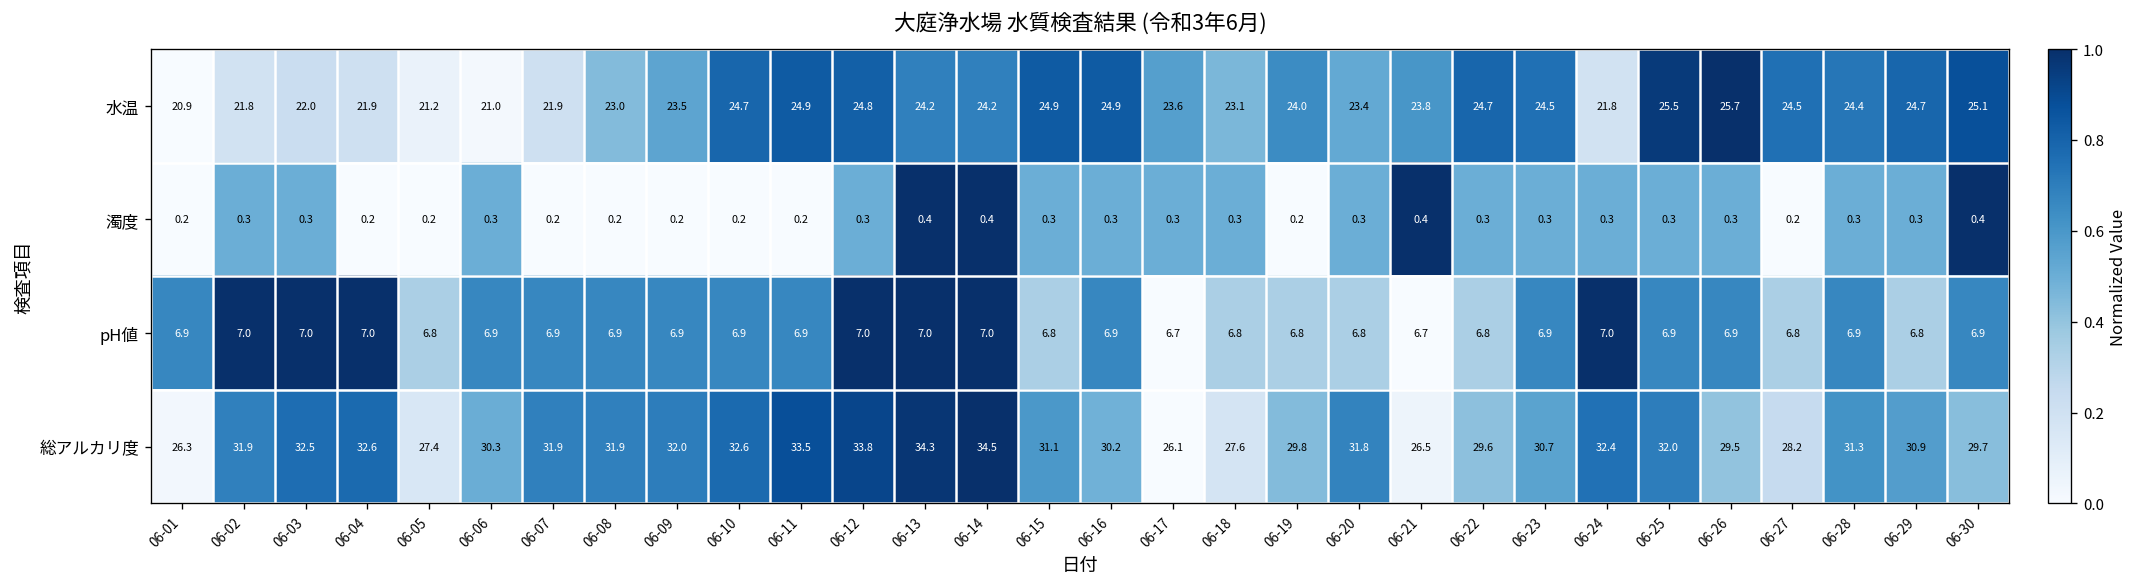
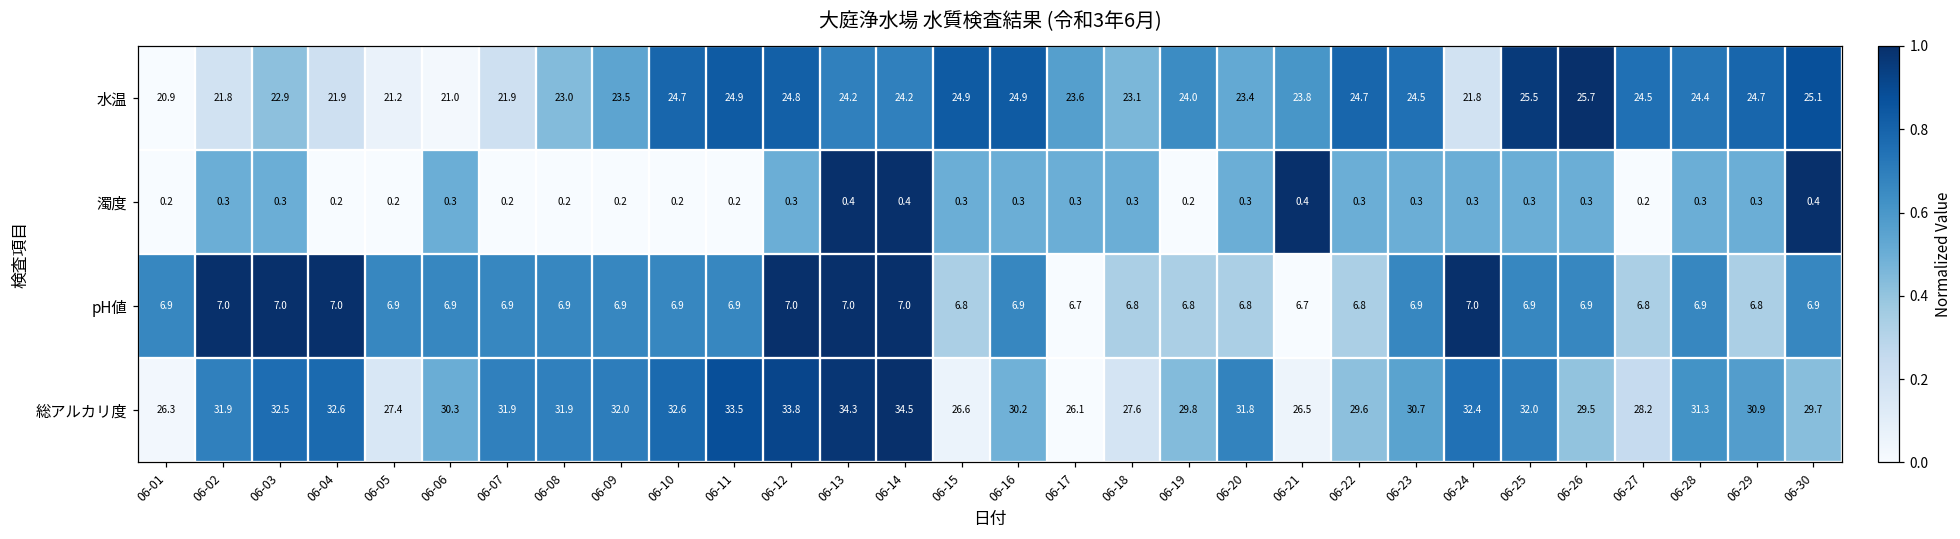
  {
    "水温": {
      "06-01": 20.9,
      "06-02": 21.8,
-     "06-03": 22.0,
+     "06-03": 22.9,
      "06-04": 21.9,
      "06-05": 21.2,
      "06-06": 21.0,
      "06-07": 21.9,
      "06-08": 23.0,
      "06-09": 23.5,
      "06-10": 24.7,
      "06-11": 24.9,
      "06-12": 24.8,
      "06-13": 24.2,
      "06-14": 24.2,
      "06-15": 24.9,
      "06-16": 24.9,
      "06-17": 23.6,
      "06-18": 23.1,
      "06-19": 24.0,
      "06-20": 23.4,
      "06-21": 23.8,
      "06-22": 24.7,
      "06-23": 24.5,
      "06-24": 21.8,
      "06-25": 25.5,
      "06-26": 25.7,
      "06-27": 24.5,
      "06-28": 24.4,
      "06-29": 24.7,
      "06-30": 25.1
    },
    "濁度": {
      "06-01": 0.2,
      "06-02": 0.3,
      "06-03": 0.3,
      "06-04": 0.2,
      "06-05": 0.2,
      "06-06": 0.3,
      "06-07": 0.2,
      "06-08": 0.2,
      "06-09": 0.2,
      "06-10": 0.2,
      "06-11": 0.2,
      "06-12": 0.3,
      "06-13": 0.4,
      "06-14": 0.4,
      "06-15": 0.3,
      "06-16": 0.3,
      "06-17": 0.3,
      "06-18": 0.3,
      "06-19": 0.2,
      "06-20": 0.3,
      "06-21": 0.4,
      "06-22": 0.3,
      "06-23": 0.3,
      "06-24": 0.3,
      "06-25": 0.3,
      "06-26": 0.3,
      "06-27": 0.2,
      "06-28": 0.3,
      "06-29": 0.3,
      "06-30": 0.4
    },
    "pH値": {
      "06-01": 6.9,
      "06-02": 7.0,
      "06-03": 7.0,
      "06-04": 7.0,
-     "06-05": 6.8,
+     "06-05": 6.9,
      "06-06": 6.9,
      "06-07": 6.9,
      "06-08": 6.9,
      "06-09": 6.9,
      "06-10": 6.9,
      "06-11": 6.9,
      "06-12": 7.0,
      "06-13": 7.0,
      "06-14": 7.0,
      "06-15": 6.8,
      "06-16": 6.9,
      "06-17": 6.7,
      "06-18": 6.8,
      "06-19": 6.8,
      "06-20": 6.8,
      "06-21": 6.7,
      "06-22": 6.8,
      "06-23": 6.9,
      "06-24": 7.0,
      "06-25": 6.9,
      "06-26": 6.9,
      "06-27": 6.8,
      "06-28": 6.9,
      "06-29": 6.8,
      "06-30": 6.9
    },
    "総アルカリ度": {
      "06-01": 26.3,
      "06-02": 31.9,
      "06-03": 32.5,
      "06-04": 32.6,
      "06-05": 27.4,
      "06-06": 30.3,
      "06-07": 31.9,
      "06-08": 31.9,
      "06-09": 32.0,
      "06-10": 32.6,
      "06-11": 33.5,
      "06-12": 33.8,
      "06-13": 34.3,
      "06-14": 34.5,
-     "06-15": 31.1,
+     "06-15": 26.6,
      "06-16": 30.2,
      "06-17": 26.1,
      "06-18": 27.6,
      "06-19": 29.8,
      "06-20": 31.8,
      "06-21": 26.5,
      "06-22": 29.6,
      "06-23": 30.7,
      "06-24": 32.4,
      "06-25": 32.0,
      "06-26": 29.5,
      "06-27": 28.2,
      "06-28": 31.3,
      "06-29": 30.9,
      "06-30": 29.7
    }
  }
